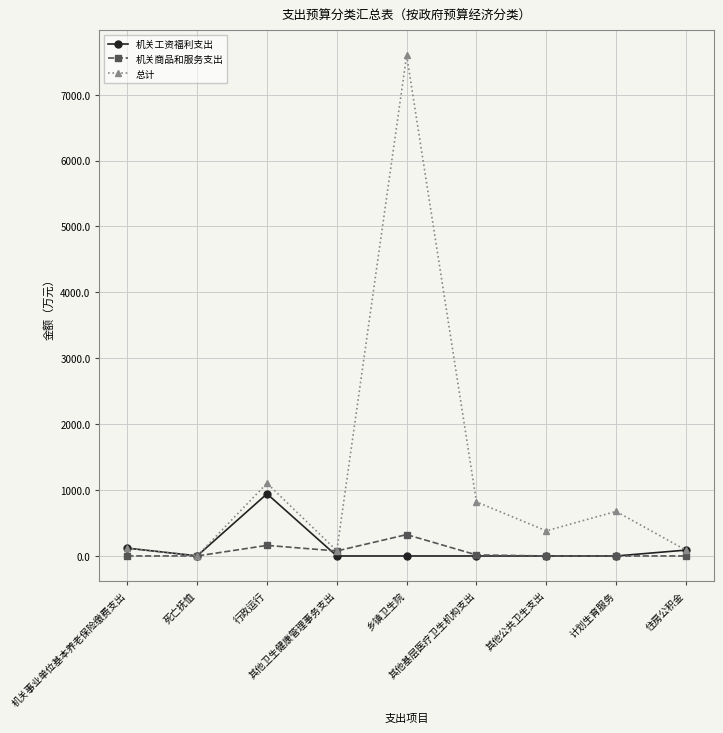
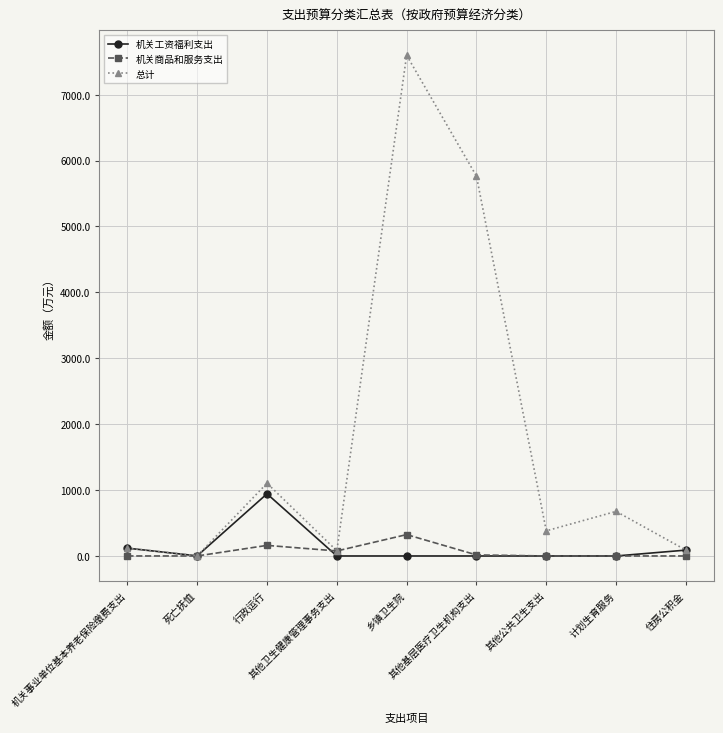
  {
    "机关工资福利支出": {
      "行政运行": 900,
      "其他卫生健康管理事务支出": 0,
      "乡镇卫生院": 0
    },
    "机关商品和服务支出": {
      "机关事业单位基本养老保险缴费支出": 0,
      "行政运行": 200,
      "乡镇卫生院": 300,
      "住房公积金": 0
    },
    "总计": {
      "行政运行": 1100,
      "乡镇卫生院": 7600,
-     "其他基层医疗卫生机构支出": 800,
+     "其他基层医疗卫生机构支出": 5800,
      "其他公共卫生支出": 400,
      "计划生育服务": 700
    }
  }
